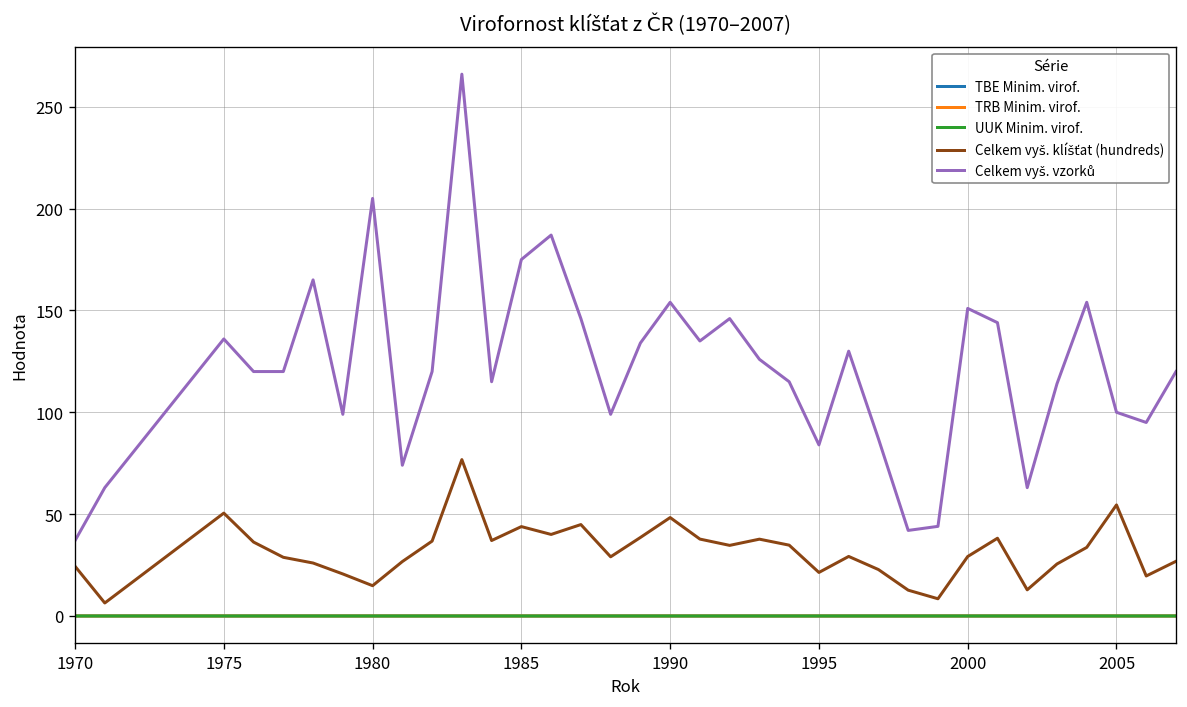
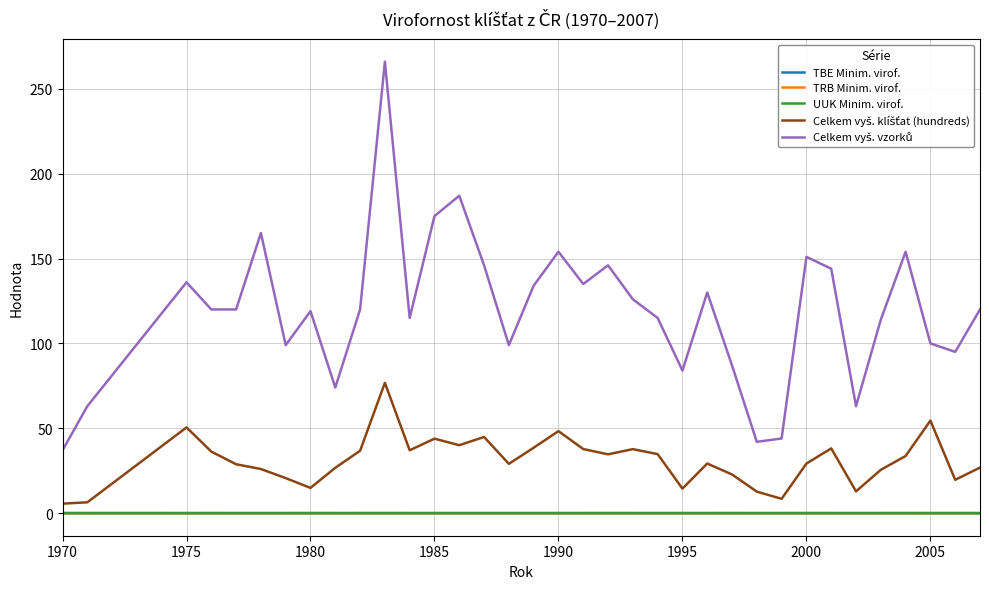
  {
    "UUK Minim. virof.": {
      "1970": 0,
      "1975": 0,
      "1980": 0,
      "1985": 0,
      "1990": 0,
      "1995": 0,
      "2000": 0,
      "2005": 0
    },
    "Celkem vyš. klíšťat (hundreds)": {
-     "1970": 24,
+     "1970": 6,
      "1975": 51,
      "1980": 15,
      "1985": 44,
      "1990": 48,
-     "1995": 21,
+     "1995": 14,
      "2000": 29,
      "2005": 55
    },
    "Celkem vyš. vzorků": {
      "1970": 37,
      "1975": 136,
-     "1980": 205,
+     "1980": 119,
      "1985": 175,
      "1990": 154,
      "1995": 84,
      "2000": 151,
      "2005": 100
    }
  }
